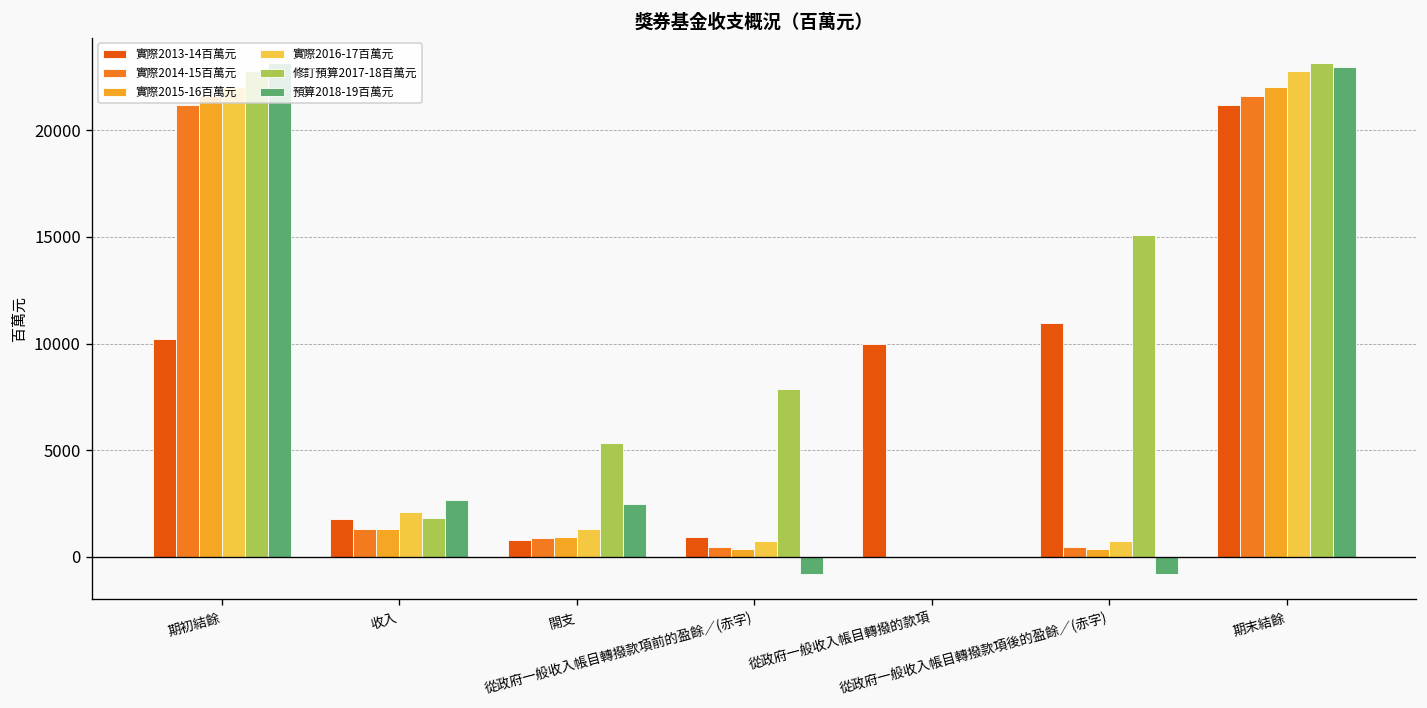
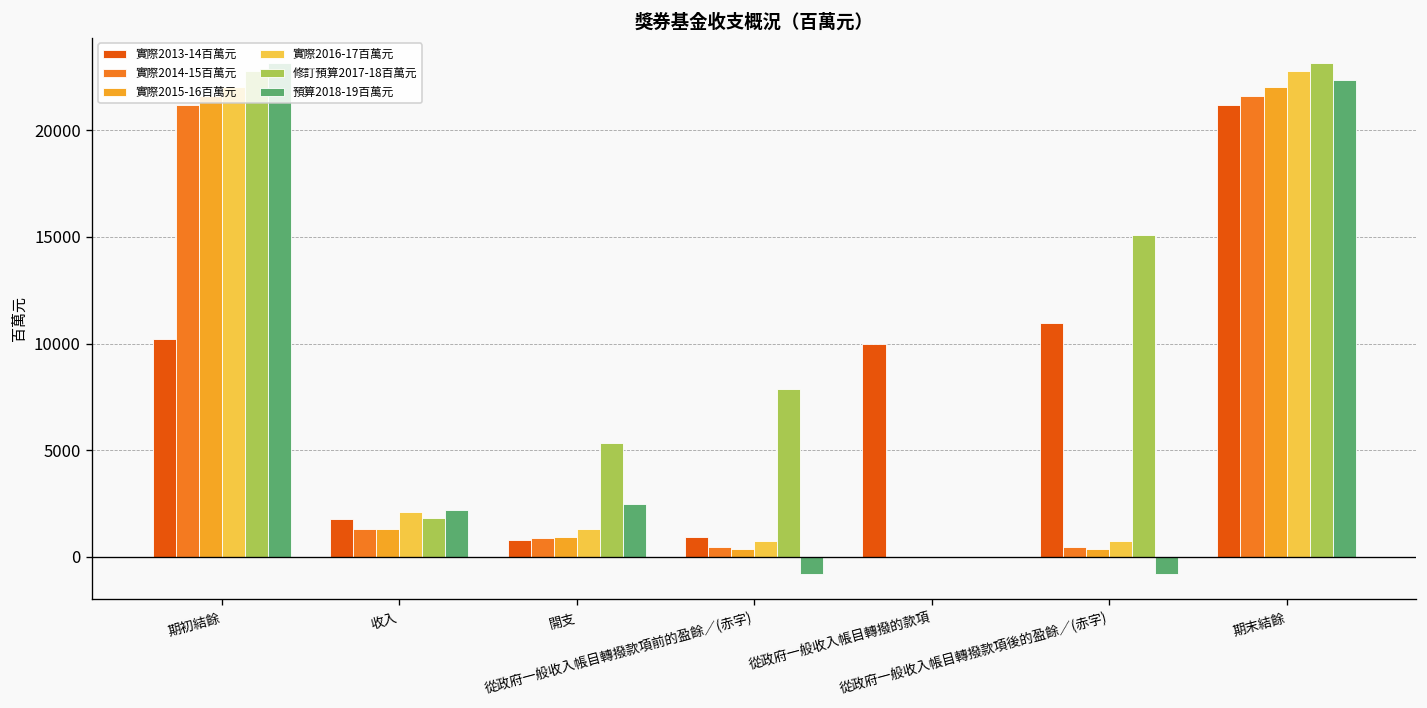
  {
    "修訂預算2017-18百萬元": {
      "收入": 1800,
      "開支": 5300,
      "從政府一般收入帳目轉撥款項前的盈餘／(赤字)": 7900,
      "從政府一般收入帳目轉撥的款項": 0,
      "從政府一般收入帳目轉撥款項後的盈餘／(赤字)": 15100,
      "期末結餘": 23100
    },
    "預算2018-19百萬元": {
-     "收入": 2600,
+     "收入": 2200,
      "開支": 2500,
      "從政府一般收入帳目轉撥款項前的盈餘／(赤字)": -800,
      "從政府一般收入帳目轉撥的款項": 0,
      "從政府一般收入帳目轉撥款項後的盈餘／(赤字)": -800,
-     "期末結餘": 23000
+     "期末結餘": 22400
    }
  }
